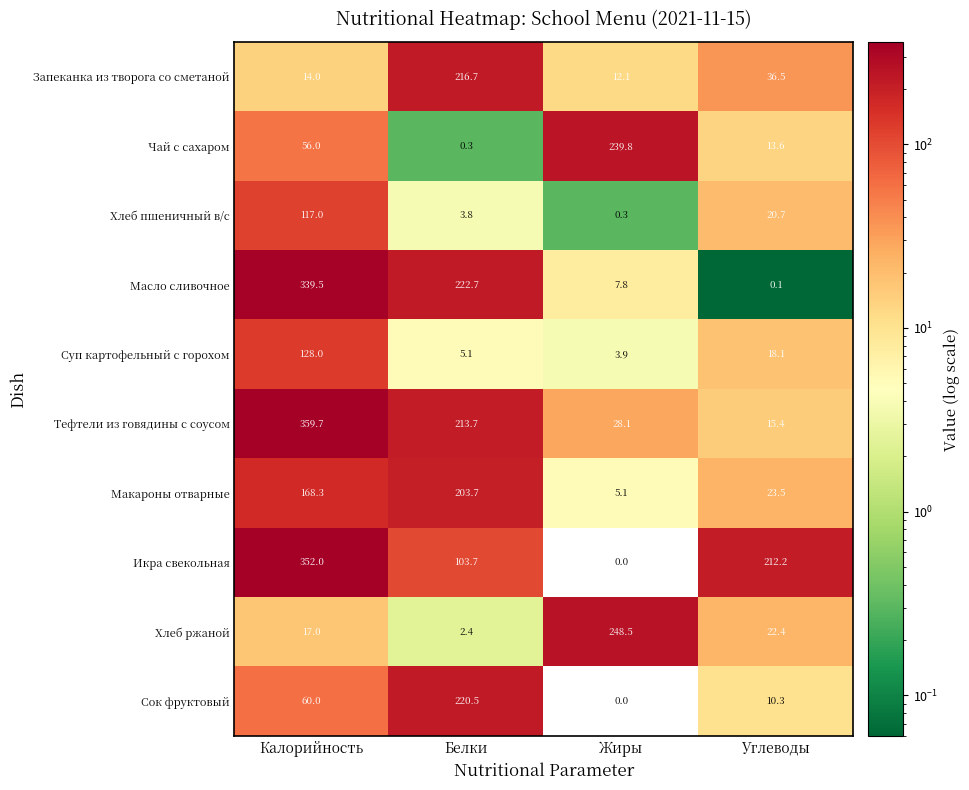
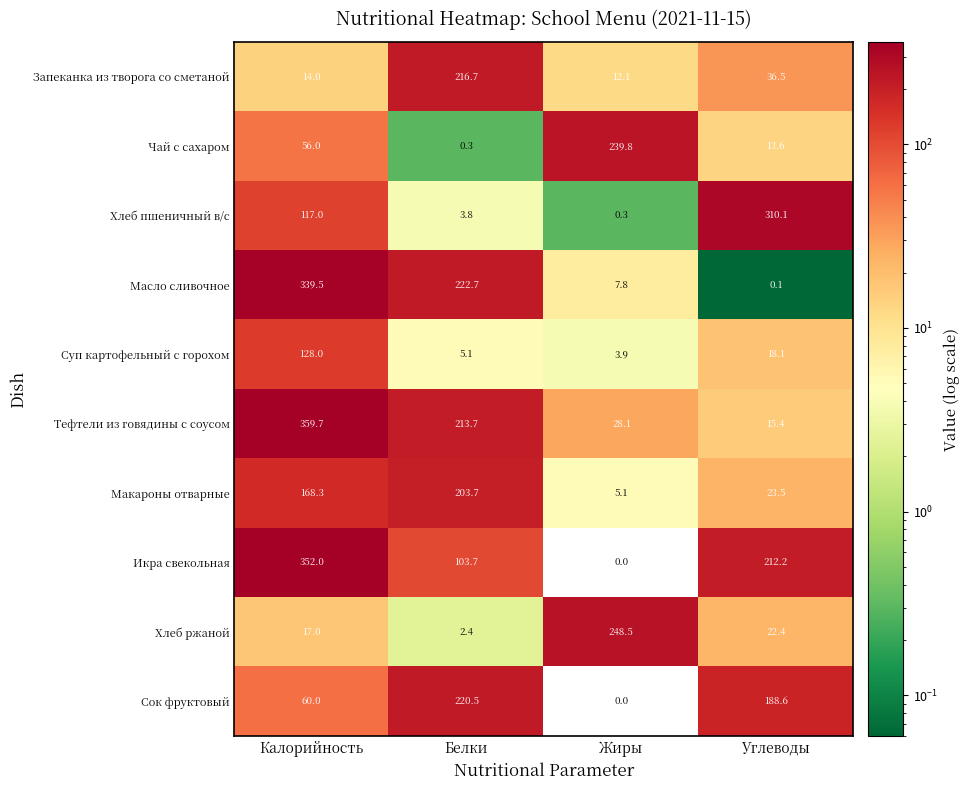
  {
    "Запеканка из творога со сметаной": {
      "Калорийность": 14.0,
      "Белки": 216.7,
      "Жиры": 12.1,
      "Углеводы": 36.5
    },
    "Чай с сахаром": {
      "Калорийность": 56.0,
      "Белки": 0.3,
      "Жиры": 239.8,
      "Углеводы": 13.6
    },
    "Хлеб пшеничный в/с": {
      "Калорийность": 117.0,
      "Белки": 3.8,
      "Жиры": 0.3,
-     "Углеводы": 20.7
+     "Углеводы": 310.1
    },
    "Масло сливочное": {
      "Калорийность": 339.5,
      "Белки": 222.7,
      "Жиры": 7.8,
      "Углеводы": 0.1
    },
    "Суп картофельный с горохом": {
      "Калорийность": 128.0,
      "Белки": 5.1,
      "Жиры": 3.9,
      "Углеводы": 18.1
    },
    "Тефтели из говядины с соусом": {
      "Калорийность": 359.7,
      "Белки": 213.7,
      "Жиры": 28.1,
      "Углеводы": 15.4
    },
    "Макароны отварные": {
      "Калорийность": 168.3,
      "Белки": 203.7,
      "Жиры": 5.1,
      "Углеводы": 23.5
    },
    "Икра свекольная": {
      "Калорийность": 352.0,
      "Белки": 103.7,
      "Жиры": 0.0,
      "Углеводы": 212.2
    },
    "Хлеб ржаной": {
      "Калорийность": 17.0,
      "Белки": 2.4,
      "Жиры": 248.5,
      "Углеводы": 22.4
    },
    "Сок фруктовый": {
      "Калорийность": 60.0,
      "Белки": 220.5,
      "Жиры": 0.0,
-     "Углеводы": 10.3
+     "Углеводы": 188.6
    }
  }
